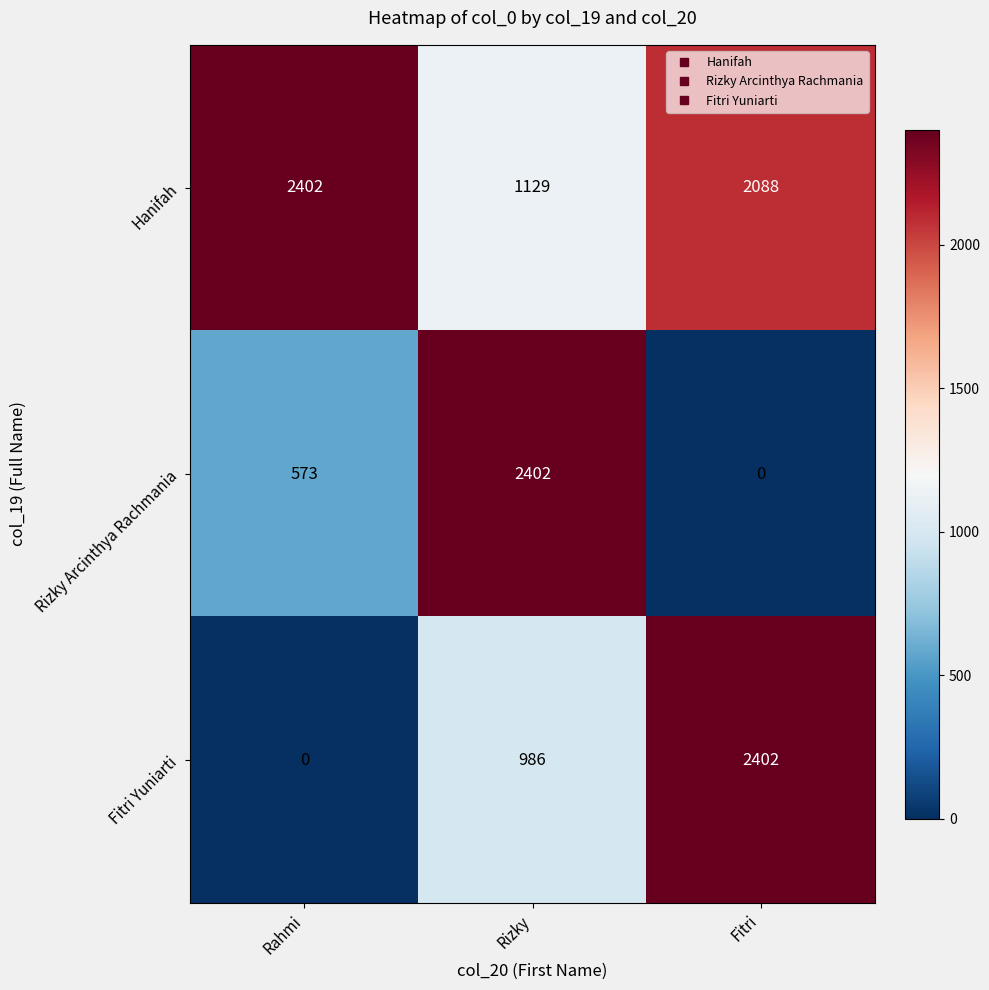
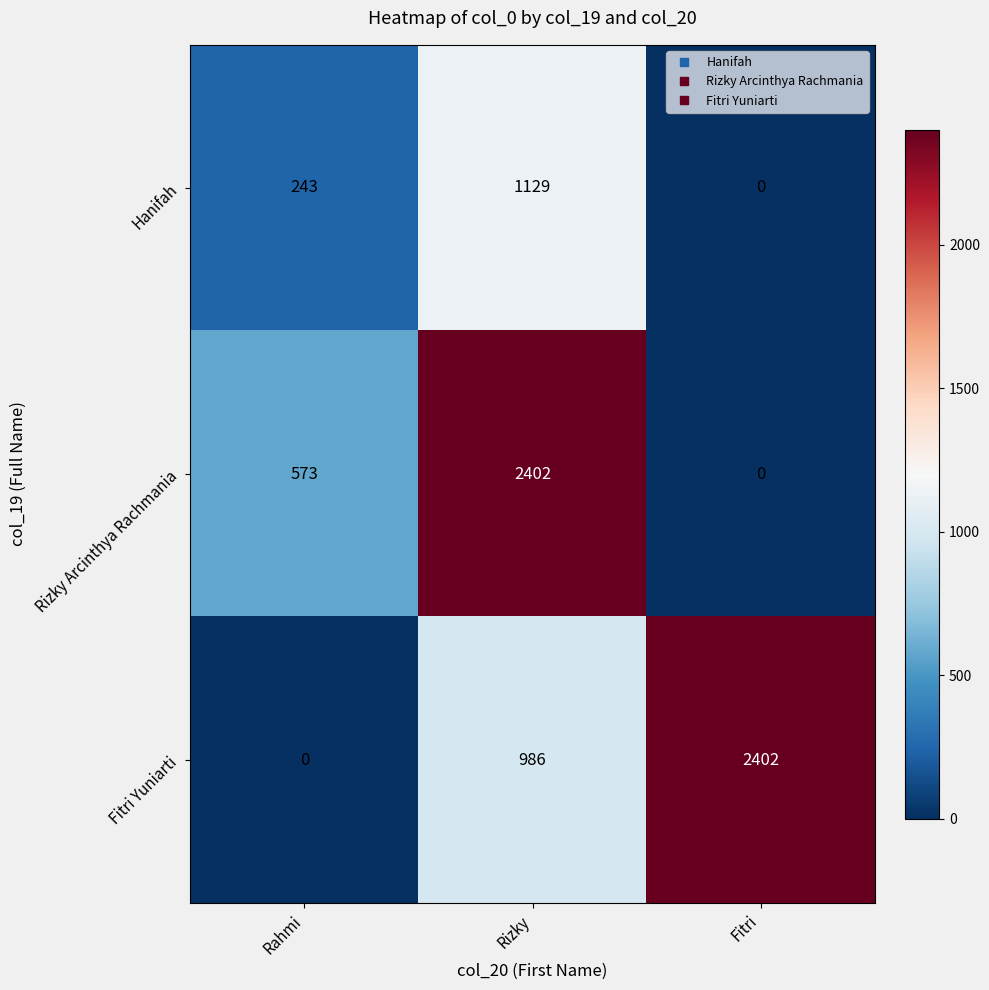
  {
    "Hanifah": {
-     "Rahmi": 2402,
+     "Rahmi": 243,
      "Rizky": 1129,
-     "Fitri": 2088
+     "Fitri": 0
    },
    "Rizky Arcinthya Rachmania": {
      "Rahmi": 573,
      "Rizky": 2402,
      "Fitri": 0
    },
    "Fitri Yuniarti": {
      "Rahmi": 0,
      "Rizky": 986,
      "Fitri": 2402
    }
  }
